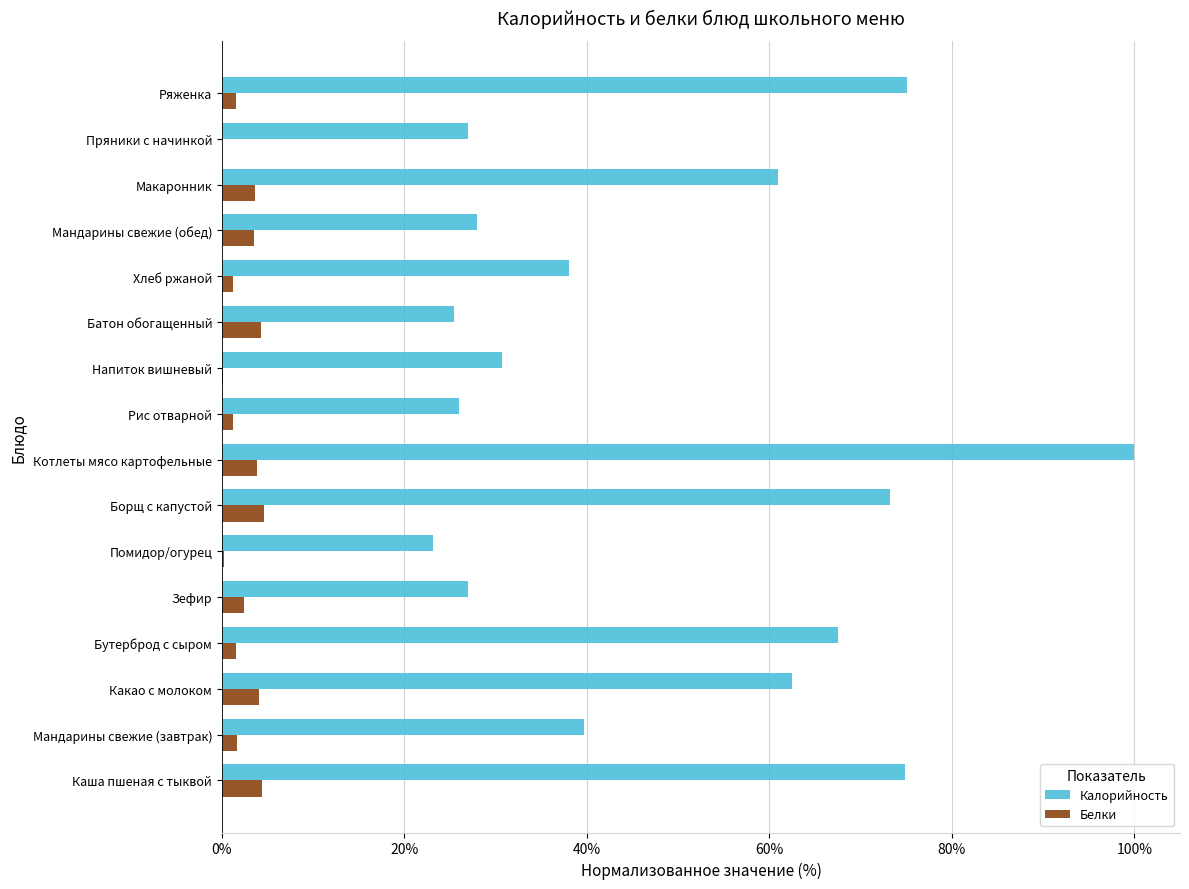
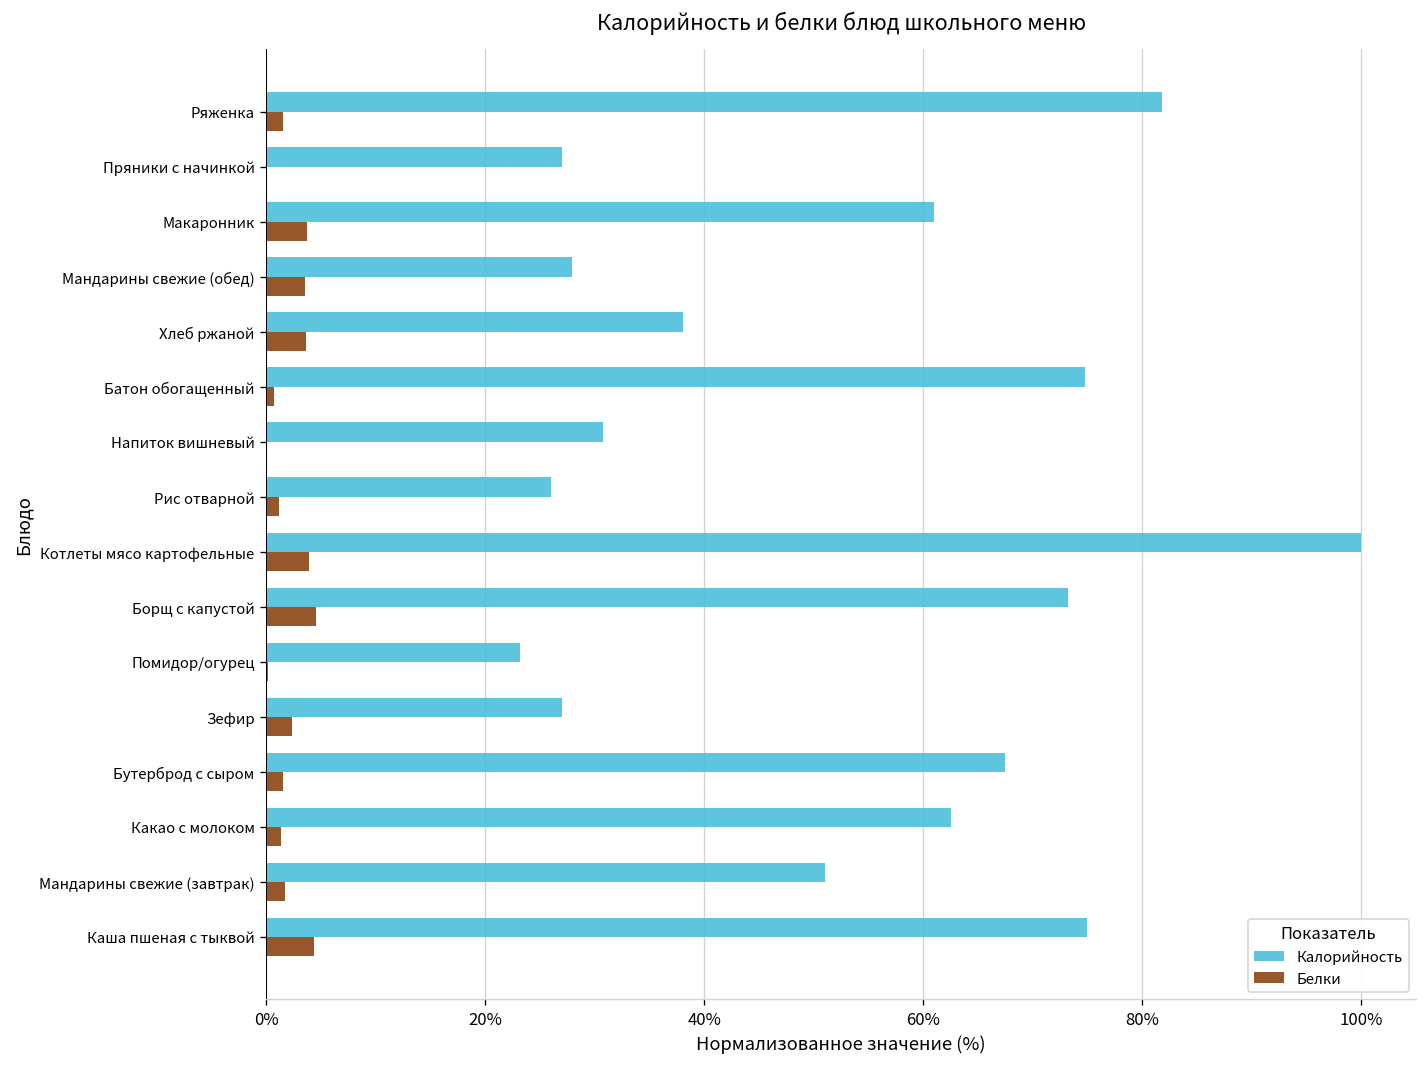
  {
    "Калорийность": {
-     "Ряженка": "75%",
+     "Ряженка": "82%",
      "Пряники с начинкой": "27%",
      "Макаронник": "61%",
      "Мандарины свежие (обед)": "28%",
      "Хлеб ржаной": "38%",
-     "Батон обогащенный": "25%",
+     "Батон обогащенный": "75%",
      "Напиток вишневый": "31%",
      "Рис отварной": "26%",
      "Котлеты мясо картофельные": "100%",
      "Борщ с капустой": "73%",
      "Помидор/огурец": "23%",
      "Зефир": "27%",
      "Бутерброд с сыром": "67%",
      "Какао с молоком": "63%",
-     "Мандарины свежие (завтрак)": "40%",
+     "Мандарины свежие (завтрак)": "51%",
      "Каша пшеная с тыквой": "75%"
    },
    "Белки": {
      "Ряженка": "2%",
      "Макаронник": "4%",
      "Мандарины свежие (обед)": "4%",
-     "Хлеб ржаной": "1%",
-     "Батон обогащенный": "4%",
+     "Хлеб ржаной": "4%",
+     "Батон обогащенный": "1%",
      "Рис отварной": "1%",
      "Котлеты мясо картофельные": "4%",
      "Борщ с капустой": "5%",
      "Зефир": "2%",
      "Бутерброд с сыром": "2%",
-     "Какао с молоком": "4%",
+     "Какао с молоком": "1%",
      "Мандарины свежие (завтрак)": "2%",
      "Каша пшеная с тыквой": "4%"
    }
  }
